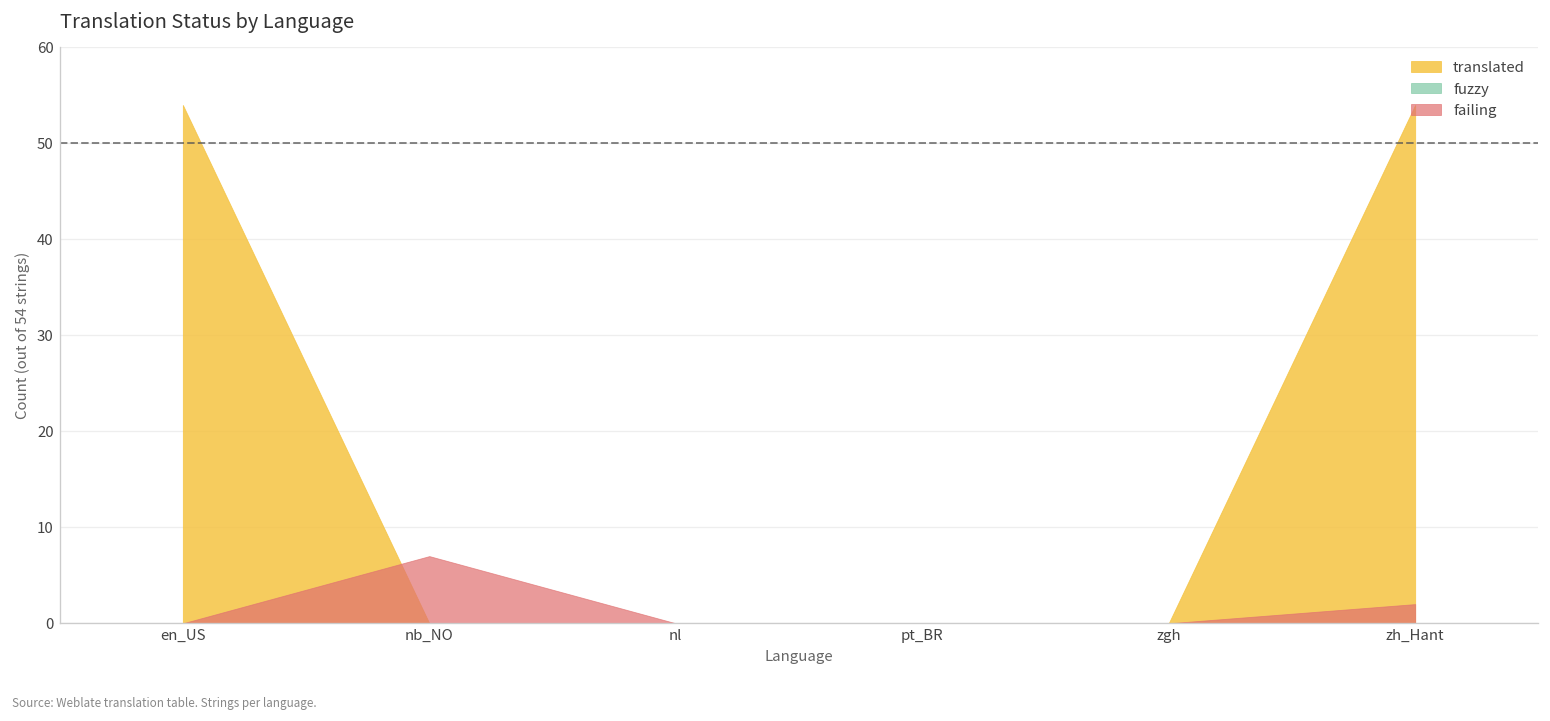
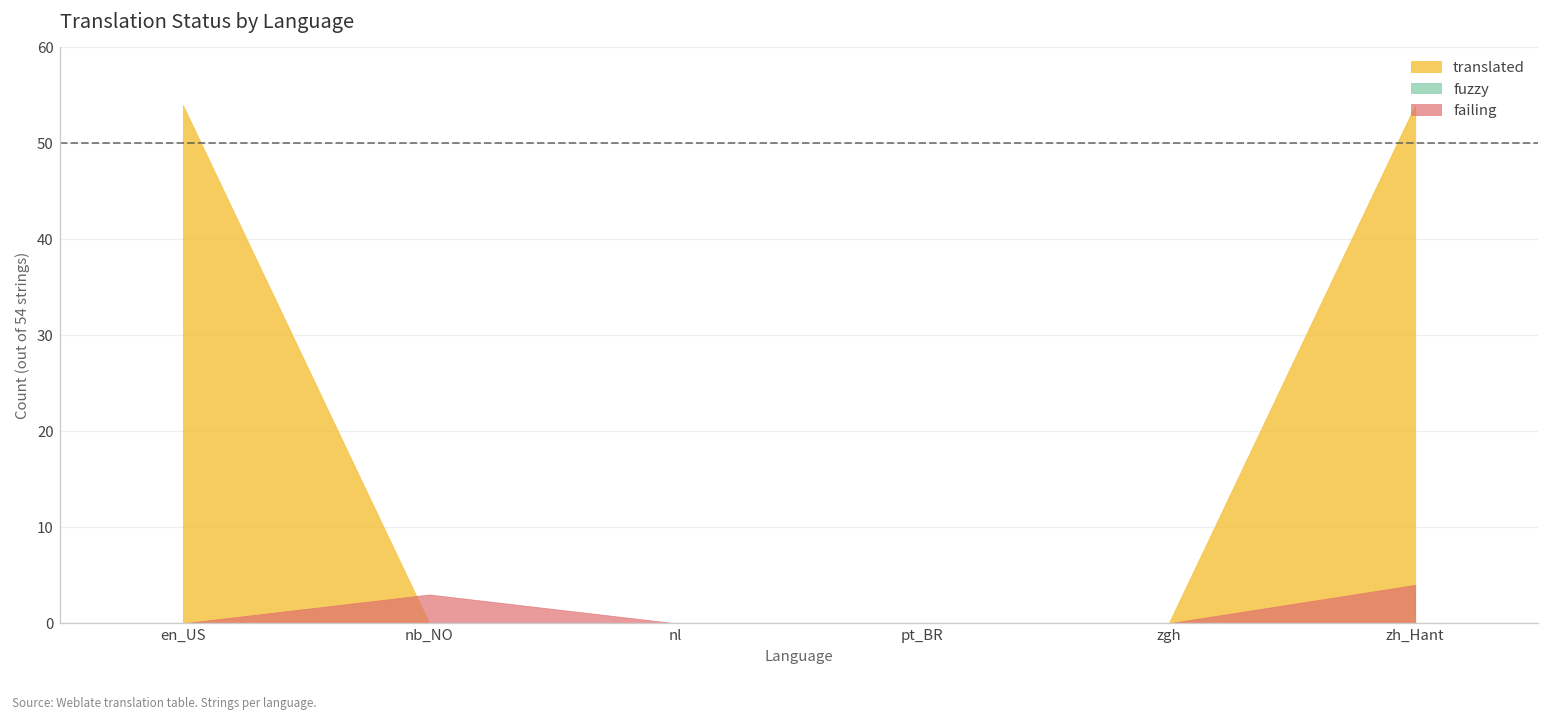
  {
    "translated": {
      "en_US": 54,
      "zh_Hant": 54
    },
    "fuzzy": {
      "zh_Hant": 0
    },
    "failing": {
-     "nb_NO": 7,
-     "zh_Hant": 2
+     "nb_NO": 3,
+     "zh_Hant": 4
    }
  }
